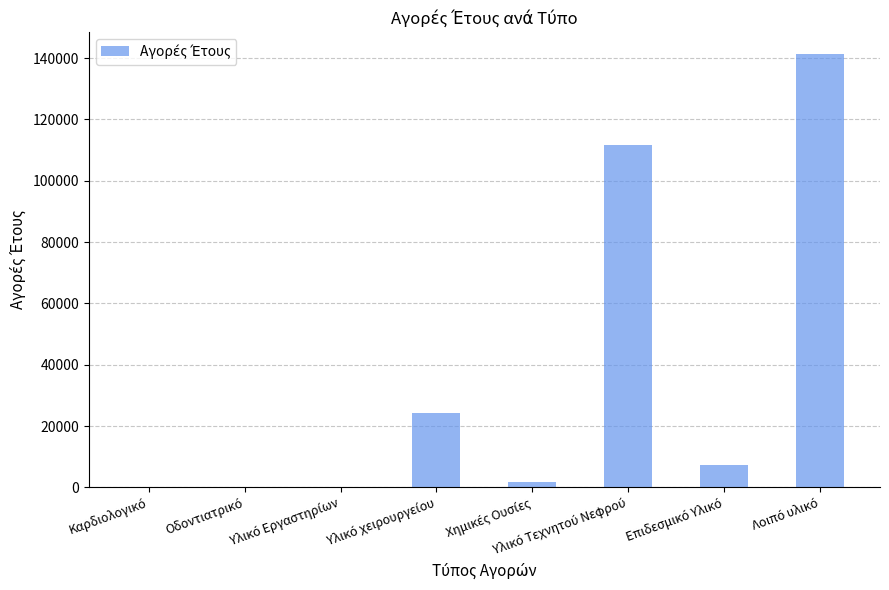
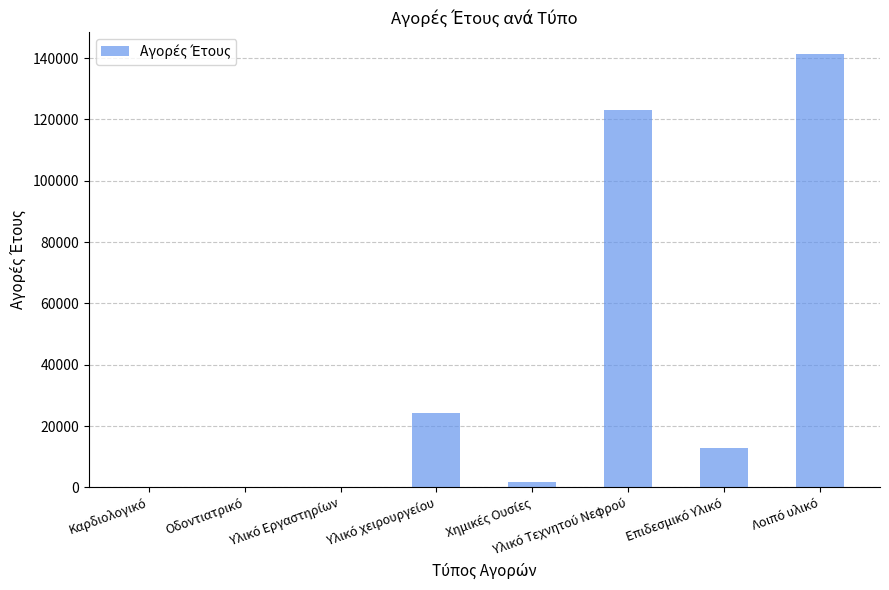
  {
    "Καρδιολογικό": 0,
    "Οδοντιατρικό": 0,
    "Υλικό Εργαστηρίων": 0,
    "Υλικό χειρουργείου": 24000,
    "Χημικές Ουσίες": 2000,
-   "Υλικό Τεχνητού Νεφρού": 112000,
-   "Επιδεσμικό Υλικό": 7000,
+   "Υλικό Τεχνητού Νεφρού": 123000,
+   "Επιδεσμικό Υλικό": 13000,
    "Λοιπό υλικό": 141000
  }
